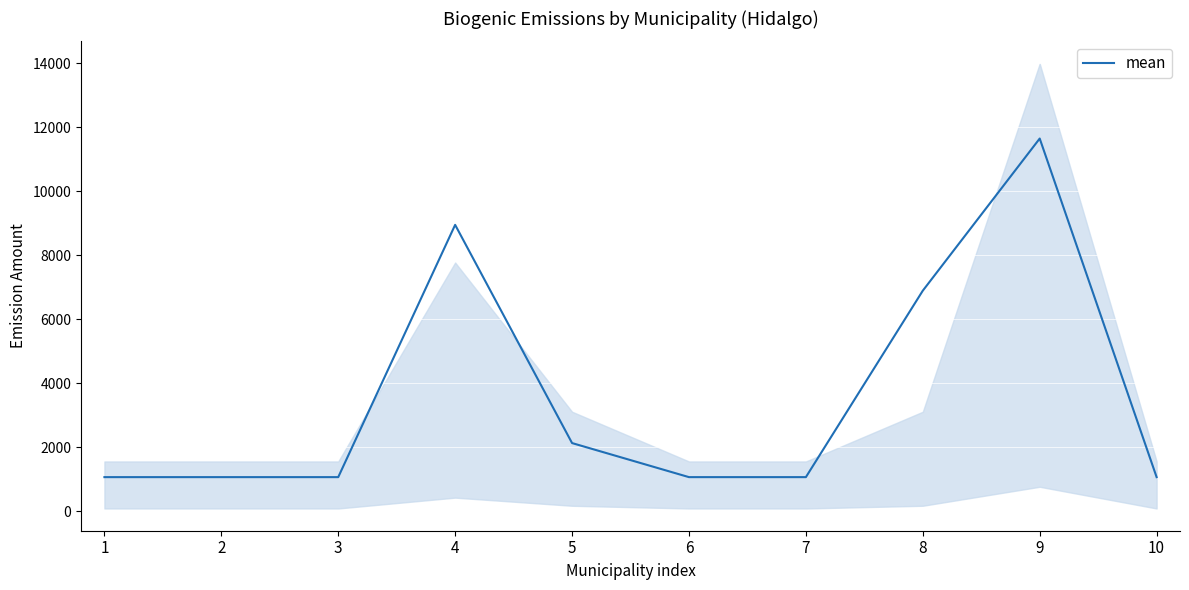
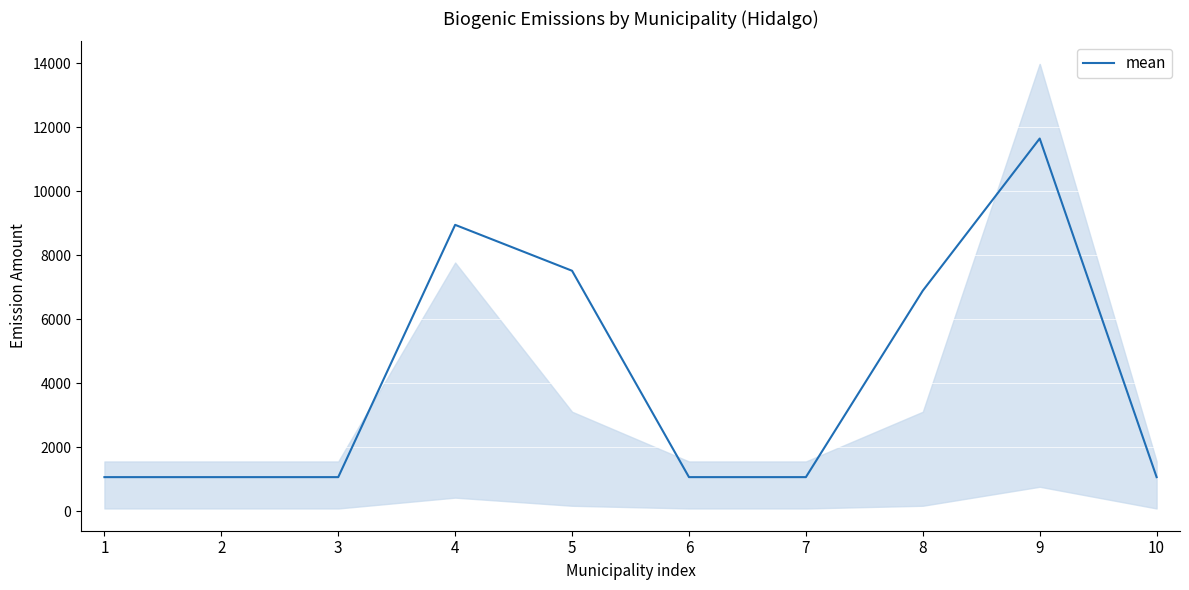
  {
    "mean": {
      "1": 1100,
      "2": 1100,
      "3": 1100,
      "4": 8900,
-     "5": 2100,
+     "5": 7500,
      "6": 1100,
      "7": 1100,
      "8": 6900,
      "9": 11600,
      "10": 1100
    }
  }
